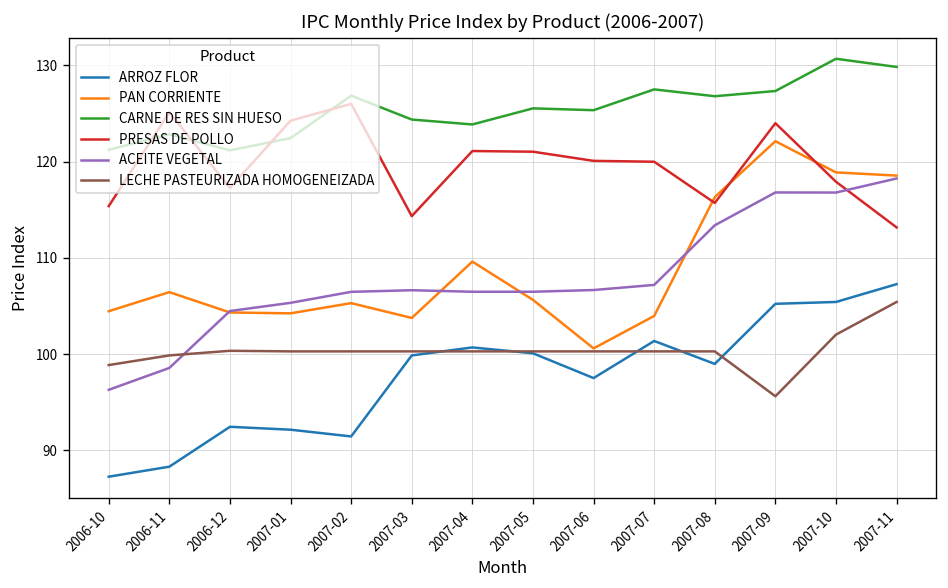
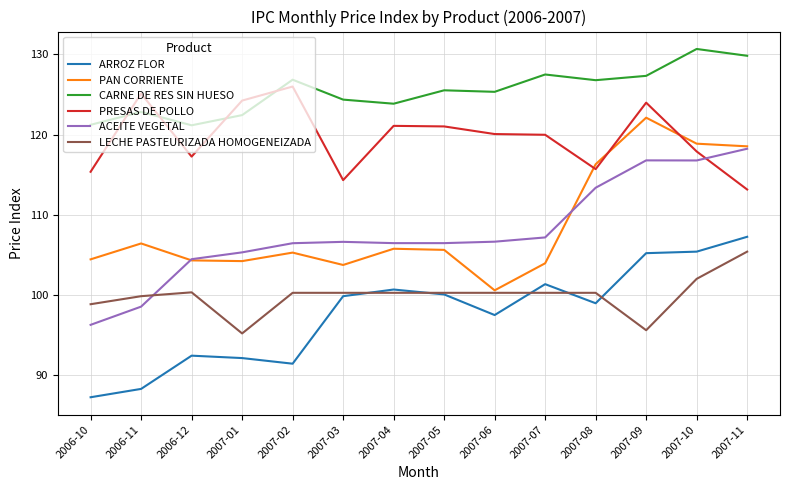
  {
    "ARROZ FLOR": {
      "2006-10": 87,
      "2006-11": 88,
      "2006-12": 92,
      "2007-01": 92,
      "2007-02": 91,
      "2007-03": 100,
      "2007-04": 101,
      "2007-06": 98,
      "2007-07": 101,
      "2007-08": 99,
      "2007-09": 105,
      "2007-10": 105,
      "2007-11": 107
    },
    "PAN CORRIENTE": {
      "2006-10": 104,
      "2006-11": 106,
      "2007-01": 104,
      "2007-02": 105,
      "2007-03": 104,
-     "2007-04": 110,
+     "2007-04": 106,
      "2007-05": 106,
      "2007-07": 104,
      "2007-08": 116,
      "2007-09": 122,
      "2007-10": 119
    },
    "CARNE DE RES SIN HUESO": {
      "2007-03": 124,
      "2007-04": 124,
      "2007-05": 126,
      "2007-06": 125,
      "2007-07": 127,
      "2007-08": 127,
      "2007-09": 127,
      "2007-10": 131,
      "2007-11": 130
    },
    "PRESAS DE POLLO": {
      "2006-10": 115,
      "2006-12": 117,
      "2007-03": 114,
      "2007-04": 121,
      "2007-05": 121,
      "2007-06": 120,
      "2007-07": 120,
      "2007-08": 116,
      "2007-09": 124,
      "2007-10": 118,
      "2007-11": 113
    },
    "ACEITE VEGETAL": {
      "2006-10": 96,
      "2006-11": 99,
      "2007-01": 105,
      "2007-02": 106,
      "2007-03": 107,
      "2007-04": 106,
      "2007-05": 106,
      "2007-06": 107,
      "2007-07": 107,
      "2007-08": 113,
      "2007-09": 117,
      "2007-10": 117
    },
    "LECHE PASTEURIZADA HOMOGENEIZADA": {
      "2006-10": 99,
      "2006-11": 100,
      "2006-12": 100,
-     "2007-01": 100,
+     "2007-01": 95,
      "2007-02": 100,
      "2007-03": 100,
      "2007-04": 100,
      "2007-07": 100,
      "2007-08": 100,
      "2007-09": 96,
      "2007-10": 102,
      "2007-11": 105
    }
  }
